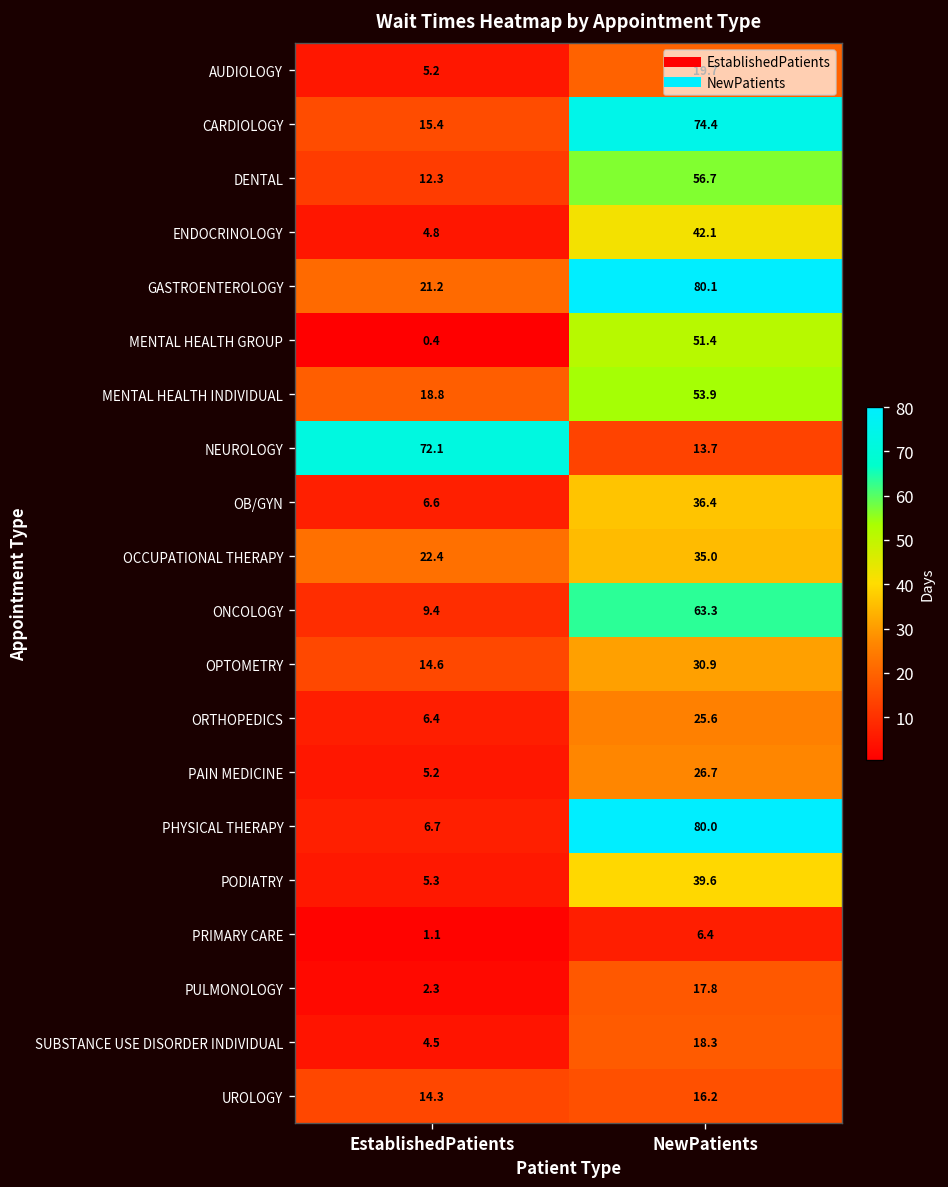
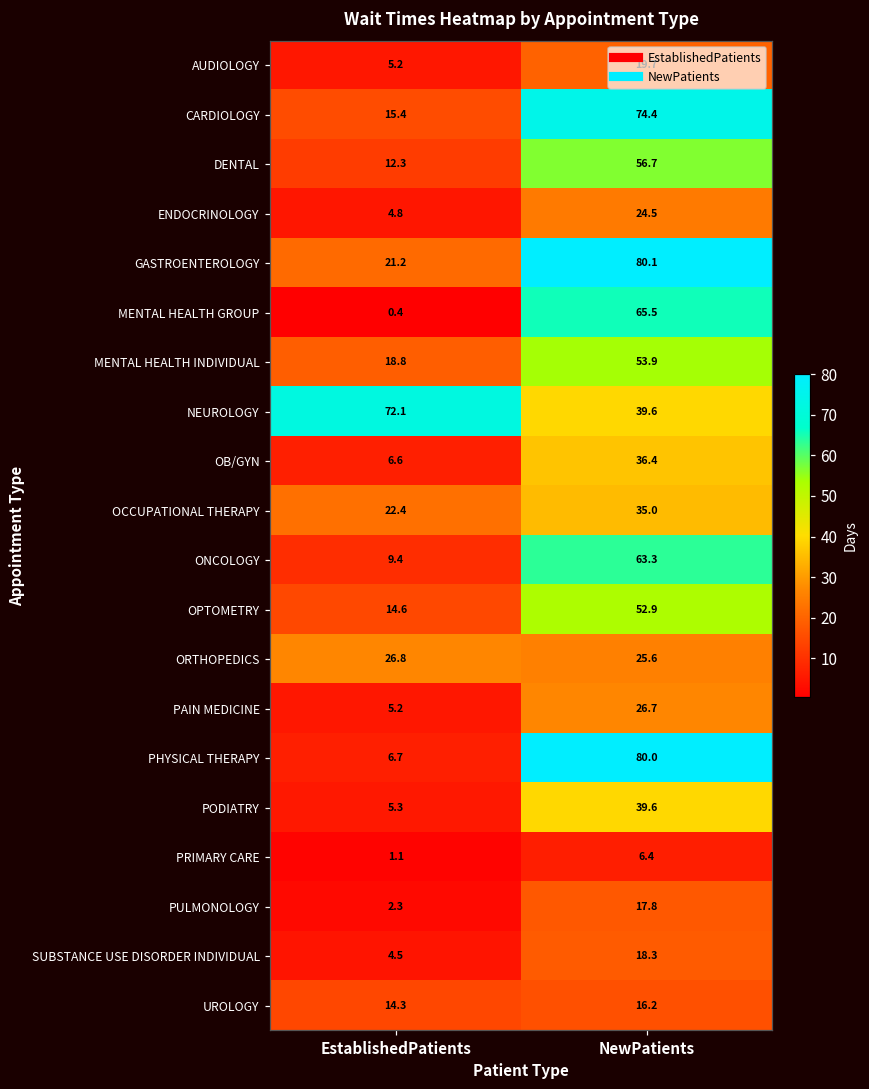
  {
    "AUDIOLOGY": {
      "EstablishedPatients": 5.2
    },
    "CARDIOLOGY": {
      "EstablishedPatients": 15.4,
      "NewPatients": 74.4
    },
    "DENTAL": {
      "EstablishedPatients": 12.3,
      "NewPatients": 56.7
    },
    "ENDOCRINOLOGY": {
      "EstablishedPatients": 4.8,
-     "NewPatients": 42.1
+     "NewPatients": 24.5
    },
    "GASTROENTEROLOGY": {
      "EstablishedPatients": 21.2,
      "NewPatients": 80.1
    },
    "MENTAL HEALTH GROUP": {
      "EstablishedPatients": 0.4,
-     "NewPatients": 51.4
+     "NewPatients": 65.5
    },
    "MENTAL HEALTH INDIVIDUAL": {
      "EstablishedPatients": 18.8,
      "NewPatients": 53.9
    },
    "NEUROLOGY": {
      "EstablishedPatients": 72.1,
-     "NewPatients": 13.7
+     "NewPatients": 39.6
    },
    "OB/GYN": {
      "EstablishedPatients": 6.6,
      "NewPatients": 36.4
    },
    "OCCUPATIONAL THERAPY": {
      "EstablishedPatients": 22.4,
      "NewPatients": 35.0
    },
    "ONCOLOGY": {
      "EstablishedPatients": 9.4,
      "NewPatients": 63.3
    },
    "OPTOMETRY": {
      "EstablishedPatients": 14.6,
-     "NewPatients": 30.9
+     "NewPatients": 52.9
    },
    "ORTHOPEDICS": {
-     "EstablishedPatients": 6.4,
+     "EstablishedPatients": 26.8,
      "NewPatients": 25.6
    },
    "PAIN MEDICINE": {
      "EstablishedPatients": 5.2,
      "NewPatients": 26.7
    },
    "PHYSICAL THERAPY": {
      "EstablishedPatients": 6.7,
      "NewPatients": 80.0
    },
    "PODIATRY": {
      "EstablishedPatients": 5.3,
      "NewPatients": 39.6
    },
    "PRIMARY CARE": {
      "EstablishedPatients": 1.1,
      "NewPatients": 6.4
    },
    "PULMONOLOGY": {
      "EstablishedPatients": 2.3,
      "NewPatients": 17.8
    },
    "SUBSTANCE USE DISORDER INDIVIDUAL": {
      "EstablishedPatients": 4.5,
      "NewPatients": 18.3
    },
    "UROLOGY": {
      "EstablishedPatients": 14.3,
      "NewPatients": 16.2
    }
  }
